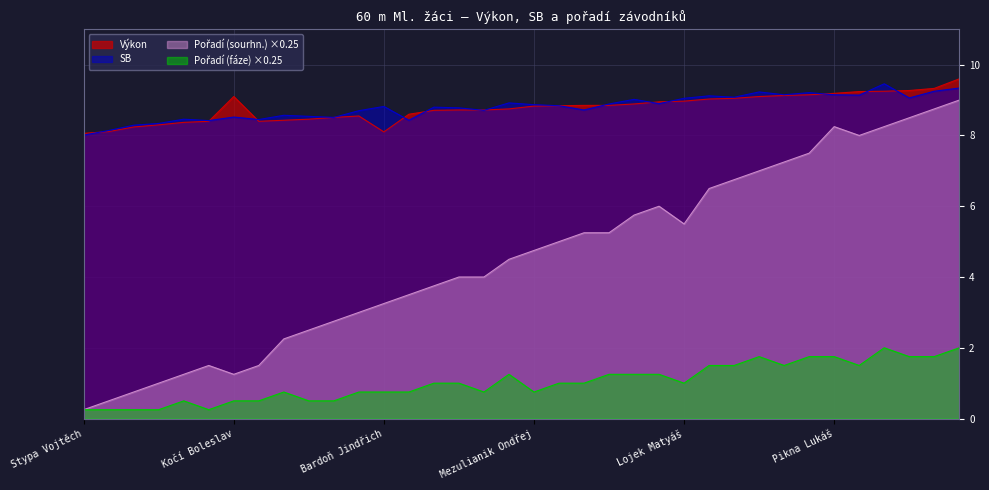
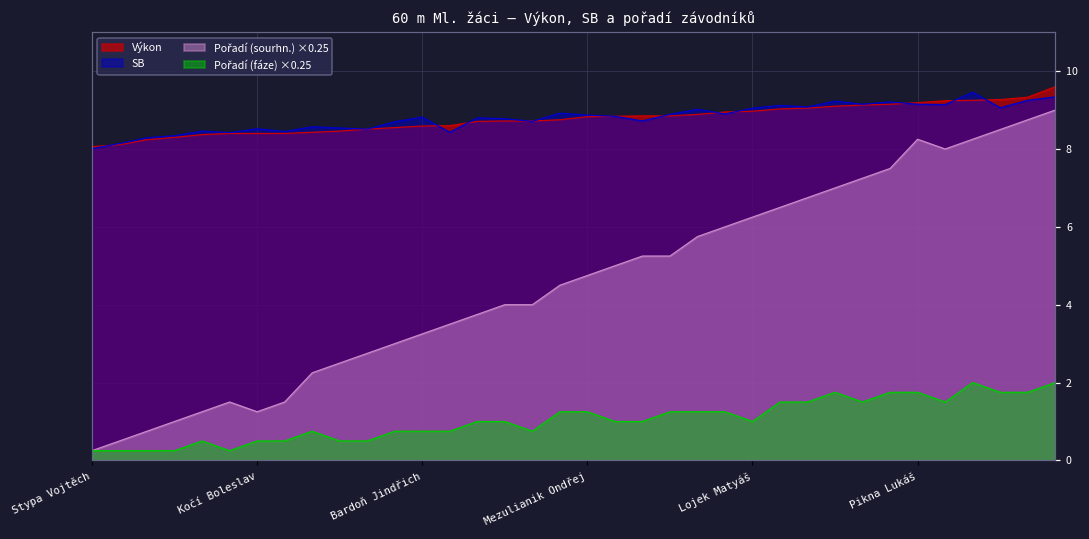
  {
    "Výkon": {
-     "Kočí Boleslav": 9.1,
-     "Bardoň Jindřich": 8.1,
+     "Kočí Boleslav": 8.4,
+     "Bardoň Jindřich": 8.6,
      "Lojek Matyáš": 9.0
    },
    "SB": {
      "Kočí Boleslav": 8.5,
      "Bardoň Jindřich": 8.8,
      "Lojek Matyáš": 9.1
    },
    "Pořadí (sourhn.) ×0.25": {
      "Kočí Boleslav": 1.3,
      "Bardoň Jindřich": 3.3,
      "Mezulianik Ondřej": 4.8,
-     "Lojek Matyáš": 5.5,
+     "Lojek Matyáš": 6.3,
      "Pikna Lukáš": 8.3
    },
    "Pořadí (fáze) ×0.25": {
      "Kočí Boleslav": 0.5,
      "Bardoň Jindřich": 0.8,
-     "Mezulianik Ondřej": 0.8,
+     "Mezulianik Ondřej": 1.3,
      "Lojek Matyáš": 1.0,
      "Pikna Lukáš": 1.8
    }
  }
